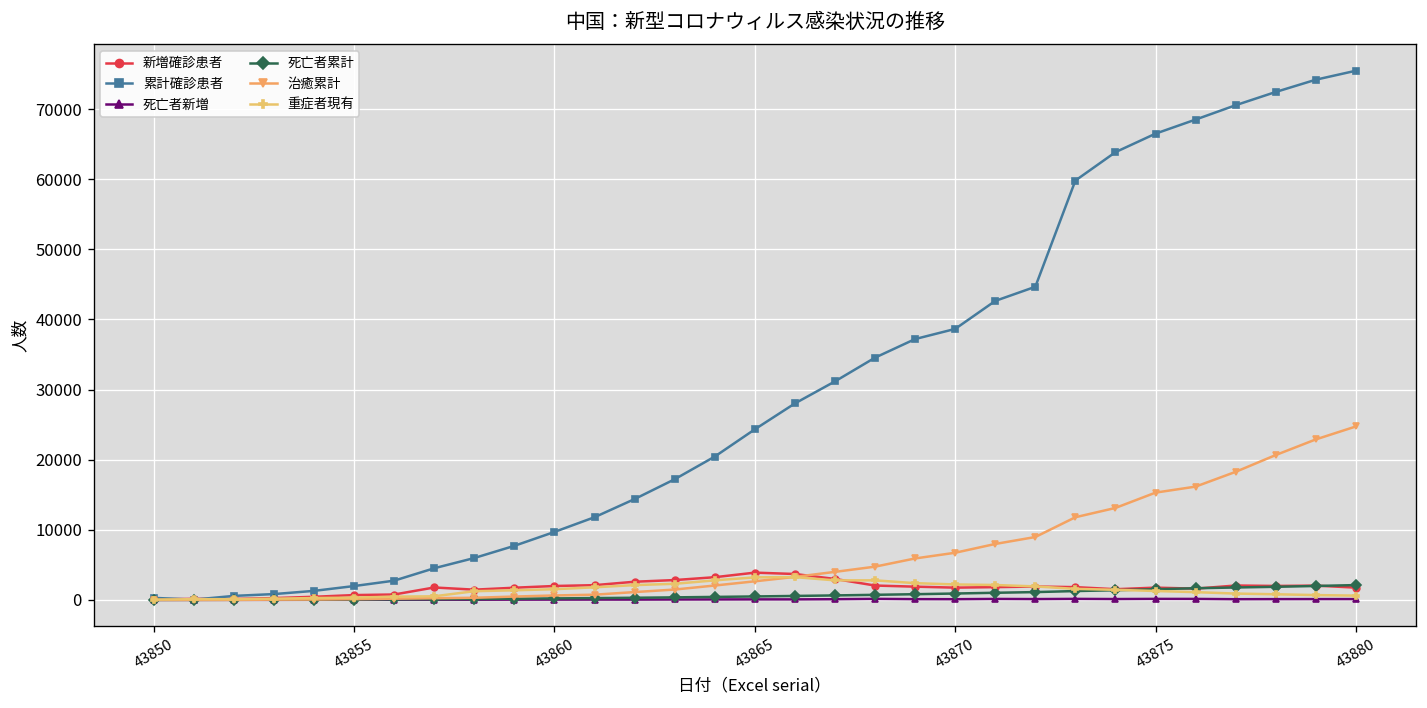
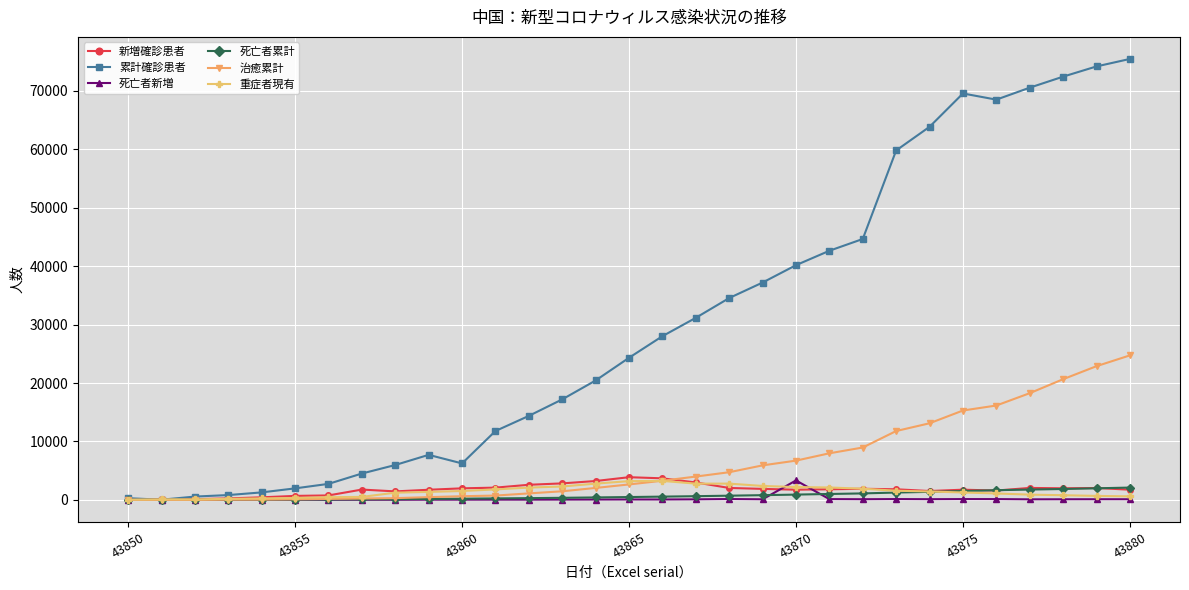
  {
    "新増確診患者": {
      "43860": 2000,
      "43865": 4000,
      "43870": 2000
    },
    "累計確診患者": {
      "43855": 2000,
-     "43860": 10000,
+     "43860": 6000,
      "43865": 24000,
-     "43870": 39000,
-     "43875": 66000,
+     "43870": 40000,
+     "43875": 70000,
      "43880": 75000
    },
    "死亡者新増": {
-     "43870": 0,
+     "43870": 3000,
      "43875": 0,
      "43880": 0
    },
    "死亡者累計": {
      "43870": 1000
    }
  }
